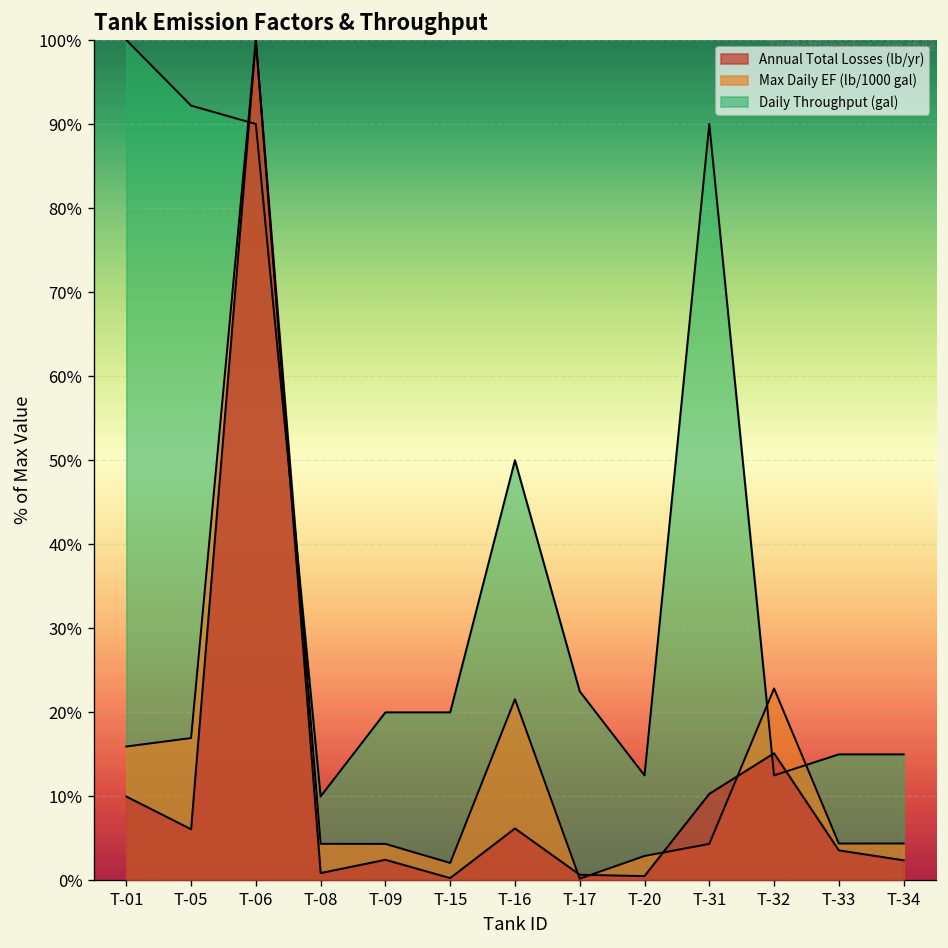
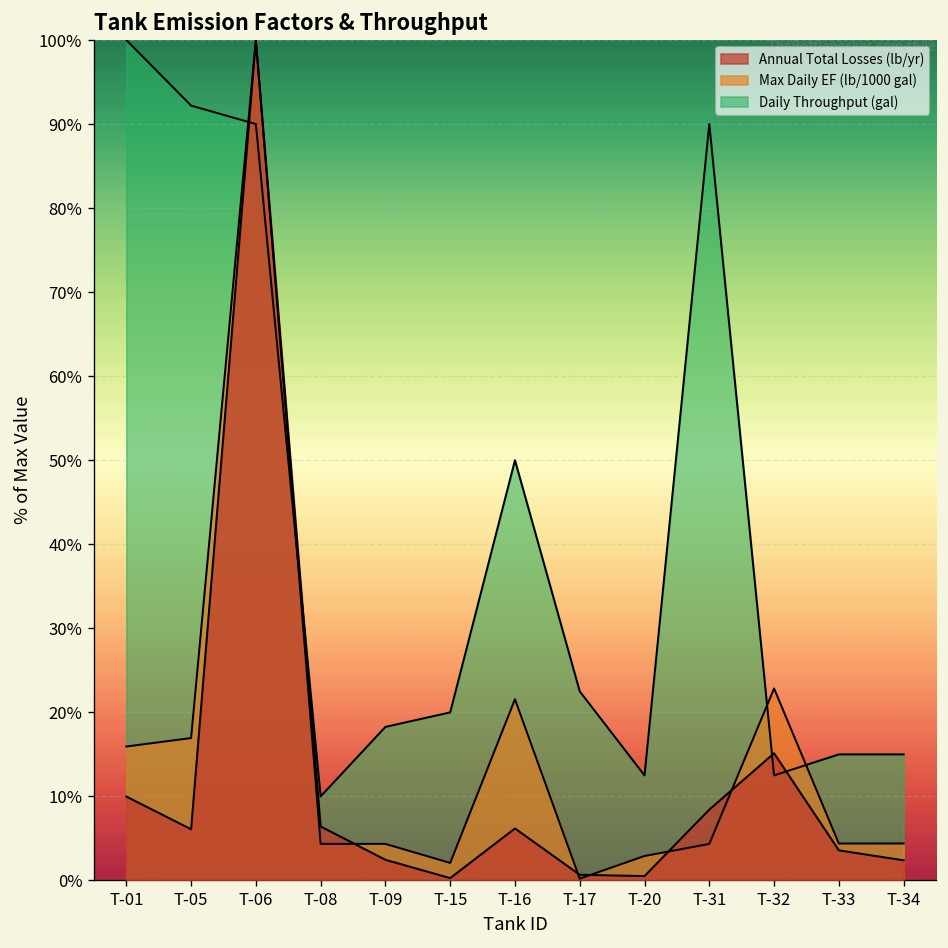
  {
    "Annual Total Losses (lb/yr)": {
      "T-01": "10%",
      "T-05": "6%",
-     "T-08": "1%",
+     "T-08": "6%",
      "T-09": "2%",
      "T-15": "0%",
      "T-16": "6%",
      "T-17": "1%",
      "T-20": "1%",
-     "T-31": "10%",
+     "T-31": "8%",
      "T-32": "15%",
      "T-33": "4%",
      "T-34": "2%"
    },
    "Max Daily EF (lb/1000 gal)": {
      "T-01": "16%",
      "T-05": "17%",
      "T-08": "4%",
      "T-09": "4%",
      "T-15": "2%",
      "T-16": "22%",
      "T-17": "0%",
      "T-20": "3%",
      "T-31": "4%",
      "T-32": "23%",
      "T-33": "4%",
      "T-34": "4%"
    },
    "Daily Throughput (gal)": {
      "T-01": "100%",
      "T-05": "92%",
      "T-06": "90%",
      "T-08": "10%",
-     "T-09": "20%",
+     "T-09": "18%",
      "T-15": "20%",
      "T-16": "50%",
      "T-17": "23%",
      "T-20": "13%",
      "T-31": "90%",
      "T-32": "13%",
      "T-33": "15%",
      "T-34": "15%"
    }
  }
